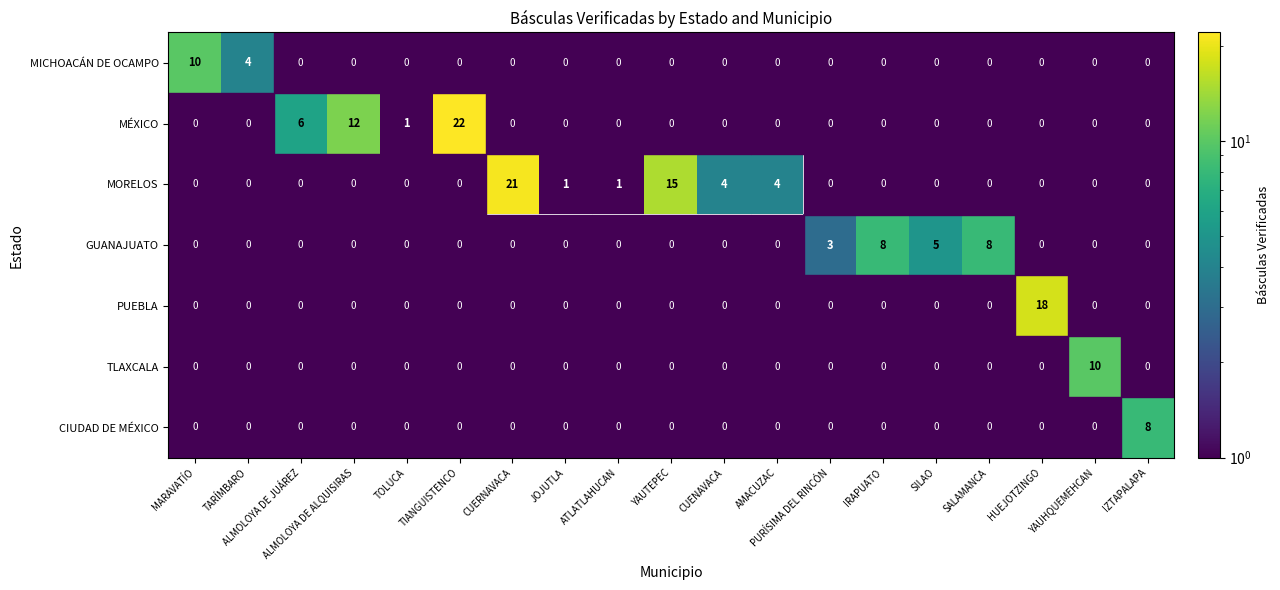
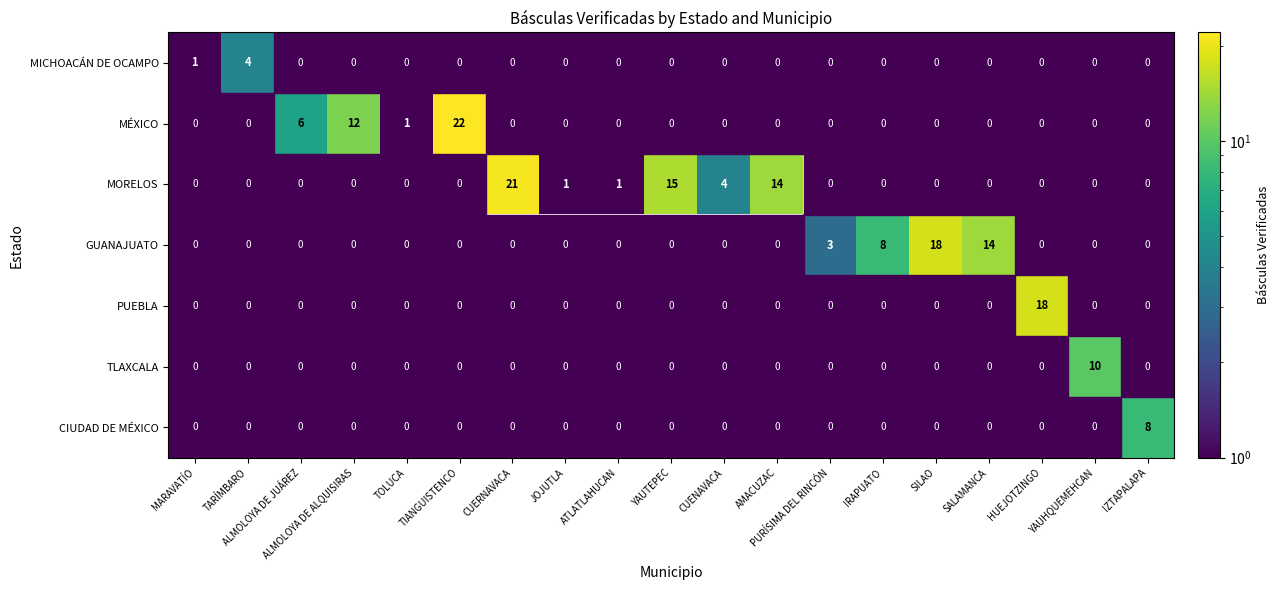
  {
    "MICHOACÁN DE OCAMPO": {
-     "MARAVATÍO": 10,
+     "MARAVATÍO": 1,
      "TARÍMBARO": 4
    },
    "MÉXICO": {
      "ALMOLOYA DE JUÁREZ": 6,
      "ALMOLOYA DE ALQUISIRAS": 12,
      "TOLUCA": 1,
      "TIANGUISTENCO": 22
    },
    "MORELOS": {
      "CUERNAVACA": 21,
      "JOJUTLA": 1,
      "ATLATLAHUCAN": 1,
      "YAUTEPEC": 15,
      "CUENAVACA": 4,
-     "AMACUZAC": 4
+     "AMACUZAC": 14
    },
    "GUANAJUATO": {
      "PURÍSIMA DEL RINCÓN": 3,
      "IRAPUATO": 8,
-     "SILAO": 5,
-     "SALAMANCA": 8
+     "SILAO": 18,
+     "SALAMANCA": 14
    },
    "PUEBLA": {
      "HUEJOTZINGO": 18
    },
    "TLAXCALA": {
      "YAUHQUEMEHCAN": 10
    },
    "CIUDAD DE MÉXICO": {
      "IZTAPALAPA": 8
    }
  }
